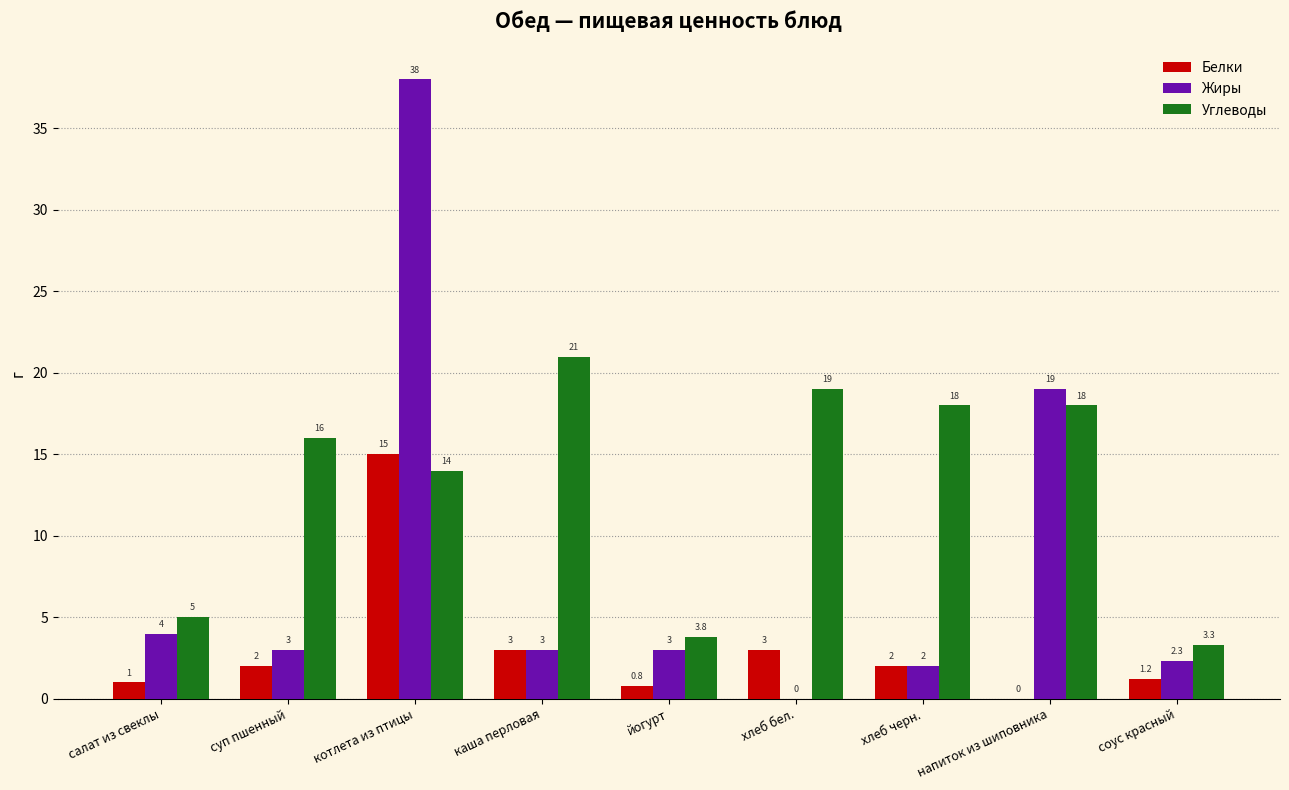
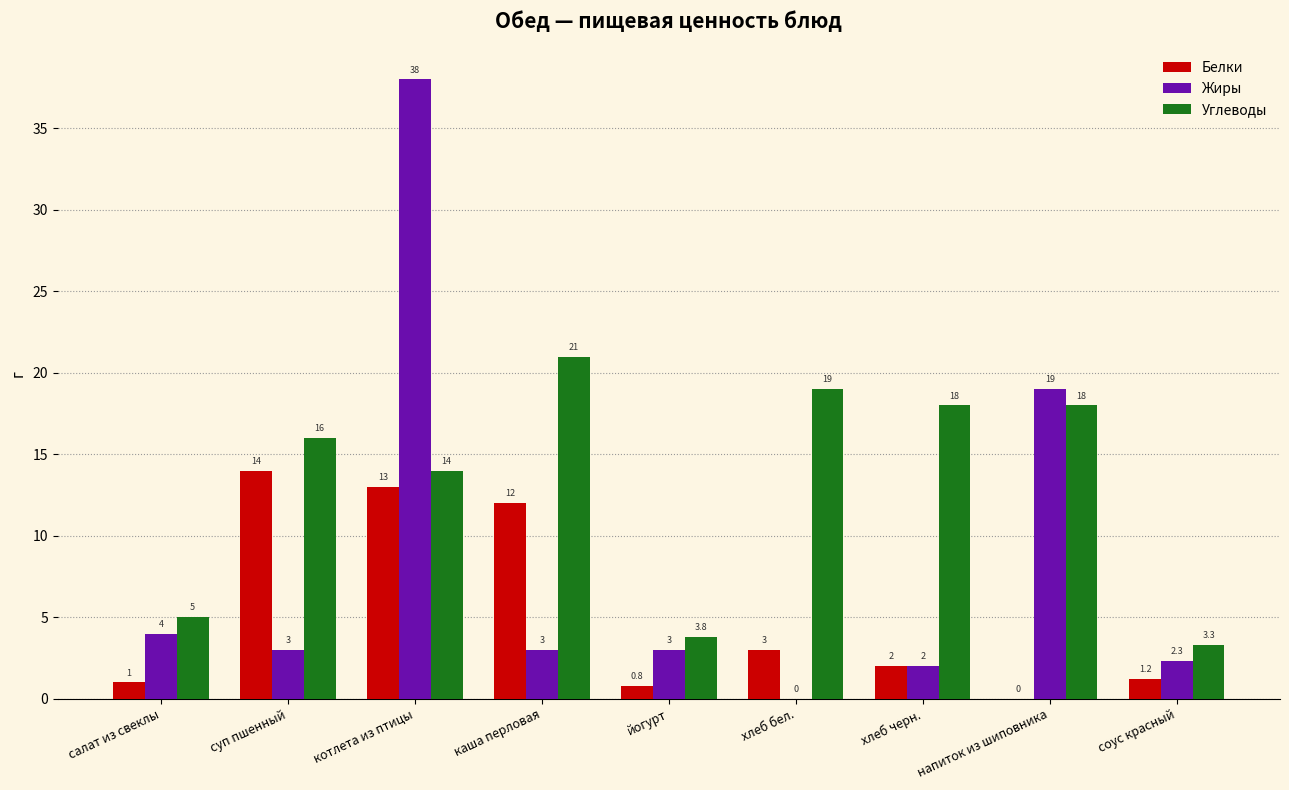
  {
    "Белки": {
      "салат из свеклы": 1,
-     "суп пшенный": 2,
-     "котлета из птицы": 15,
-     "каша перловая": 3,
+     "суп пшенный": 14,
+     "котлета из птицы": 13,
+     "каша перловая": 12,
      "йогурт": 0.8,
      "хлеб бел.": 3,
      "хлеб черн.": 2,
      "напиток из шиповника": 0,
      "соус красный": 1.2
    },
    "Жиры": {
      "салат из свеклы": 4,
      "суп пшенный": 3,
      "котлета из птицы": 38,
      "каша перловая": 3,
      "йогурт": 3,
      "хлеб бел.": 0,
      "хлеб черн.": 2,
      "напиток из шиповника": 19,
      "соус красный": 2.3
    },
    "Углеводы": {
      "салат из свеклы": 5,
      "суп пшенный": 16,
      "котлета из птицы": 14,
      "каша перловая": 21,
      "йогурт": 3.8,
      "хлеб бел.": 19,
      "хлеб черн.": 18,
      "напиток из шиповника": 18,
      "соус красный": 3.3
    }
  }
